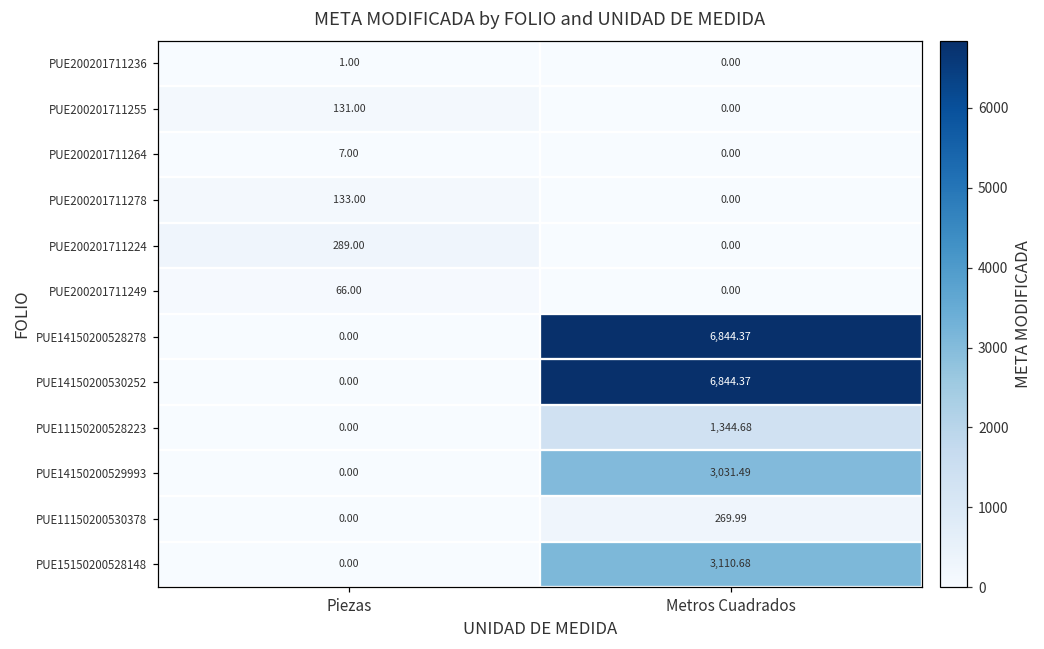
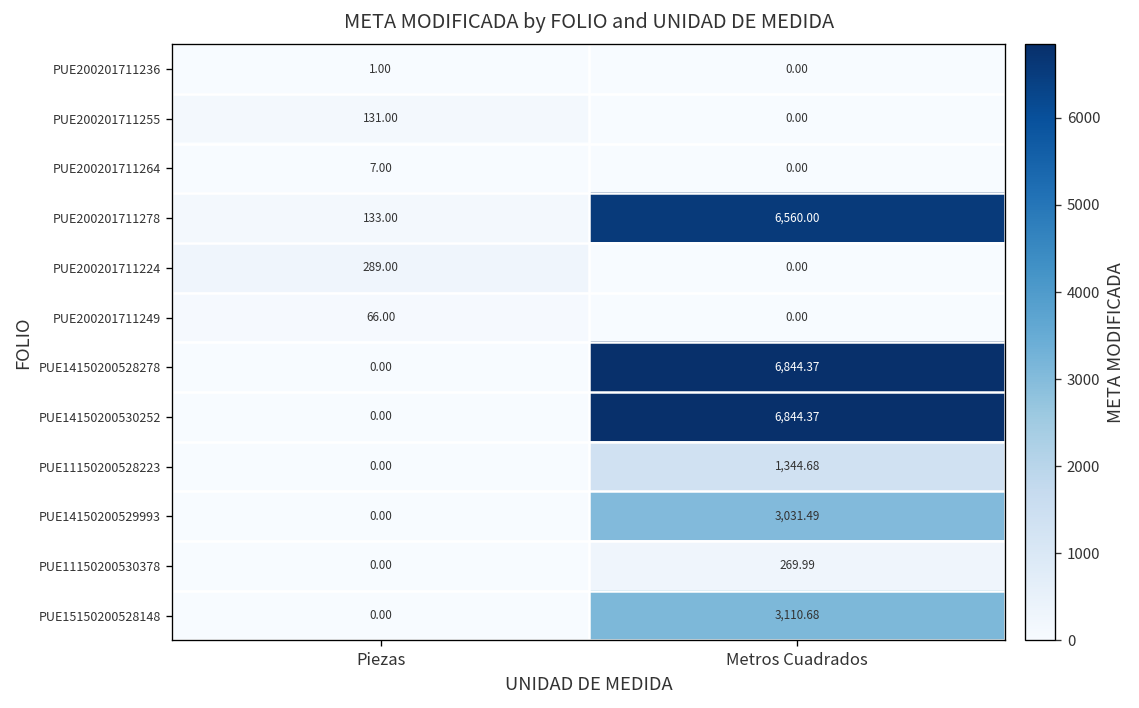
  {
    "PUE200201711236": {
      "Piezas": "1.00",
      "Metros Cuadrados": "0.00"
    },
    "PUE200201711255": {
      "Piezas": "131.00",
      "Metros Cuadrados": "0.00"
    },
    "PUE200201711264": {
      "Piezas": "7.00",
      "Metros Cuadrados": "0.00"
    },
    "PUE200201711278": {
      "Piezas": "133.00",
-     "Metros Cuadrados": "0.00"
+     "Metros Cuadrados": "6,560.00"
    },
    "PUE200201711224": {
      "Piezas": "289.00",
      "Metros Cuadrados": "0.00"
    },
    "PUE200201711249": {
      "Piezas": "66.00",
      "Metros Cuadrados": "0.00"
    },
    "PUE14150200528278": {
      "Piezas": "0.00",
      "Metros Cuadrados": "6,844.37"
    },
    "PUE14150200530252": {
      "Piezas": "0.00",
      "Metros Cuadrados": "6,844.37"
    },
    "PUE11150200528223": {
      "Piezas": "0.00",
      "Metros Cuadrados": "1,344.68"
    },
    "PUE14150200529993": {
      "Piezas": "0.00",
      "Metros Cuadrados": "3,031.49"
    },
    "PUE11150200530378": {
      "Piezas": "0.00",
      "Metros Cuadrados": "269.99"
    },
    "PUE15150200528148": {
      "Piezas": "0.00",
      "Metros Cuadrados": "3,110.68"
    }
  }
